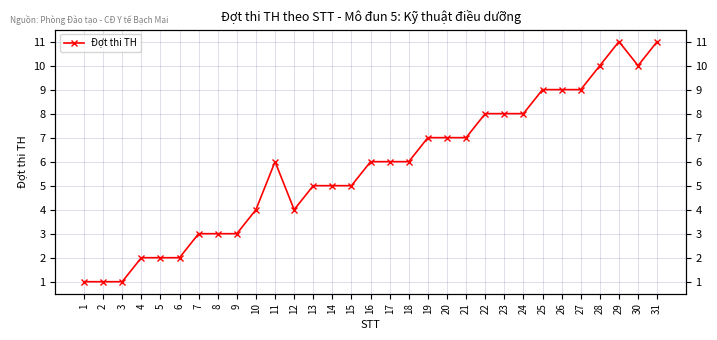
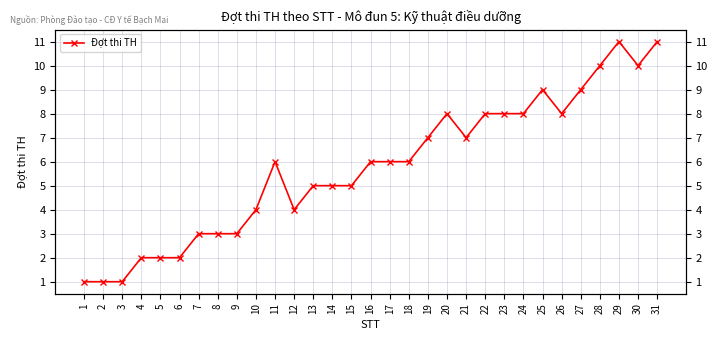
  {
    "1": 1,
    "2": 1,
    "3": 1,
    "4": 2,
    "5": 2,
    "6": 2,
    "7": 3,
    "8": 3,
    "9": 3,
    "10": 4,
    "11": 6,
    "12": 4,
    "13": 5,
    "14": 5,
    "15": 5,
    "16": 6,
    "17": 6,
    "18": 6,
    "19": 7,
-   "20": 7,
+   "20": 8,
    "21": 7,
    "22": 8,
    "23": 8,
    "24": 8,
    "25": 9,
-   "26": 9,
+   "26": 8,
    "27": 9,
    "28": 10,
    "29": 11,
    "30": 10,
    "31": 11
  }
